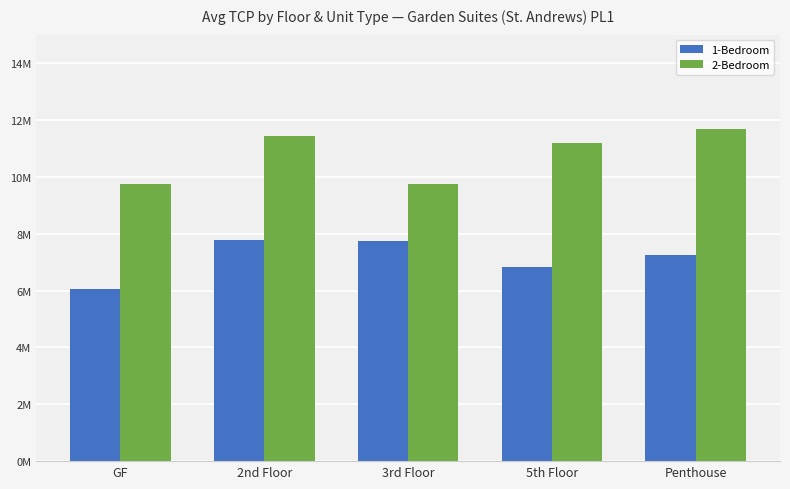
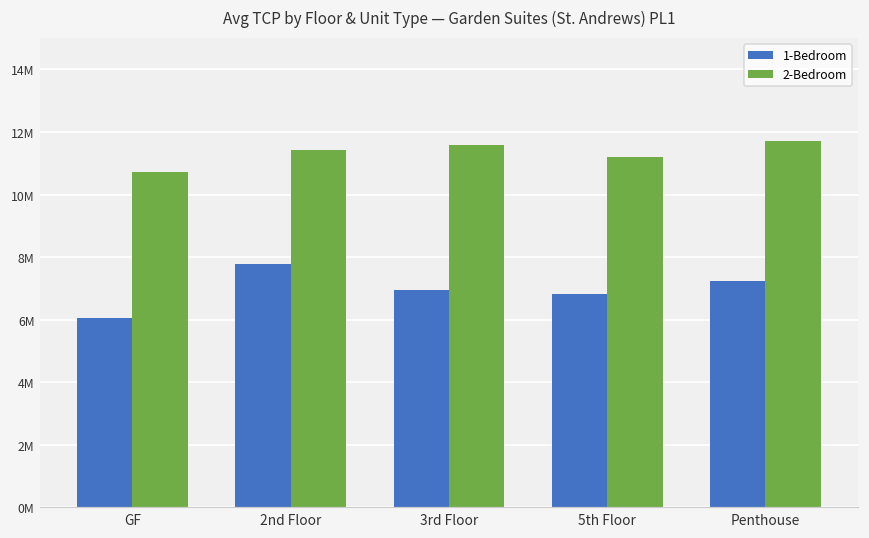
  {
    "1-Bedroom": {
      "GF": 6100000,
      "2nd Floor": 7800000,
-     "3rd Floor": 7800000,
+     "3rd Floor": 7000000,
      "5th Floor": 6800000,
      "Penthouse": 7200000
    },
    "2-Bedroom": {
-     "GF": 9800000,
+     "GF": 10700000,
      "2nd Floor": 11400000,
-     "3rd Floor": 9800000,
+     "3rd Floor": 11600000,
      "5th Floor": 11200000,
      "Penthouse": 11700000
    }
  }
